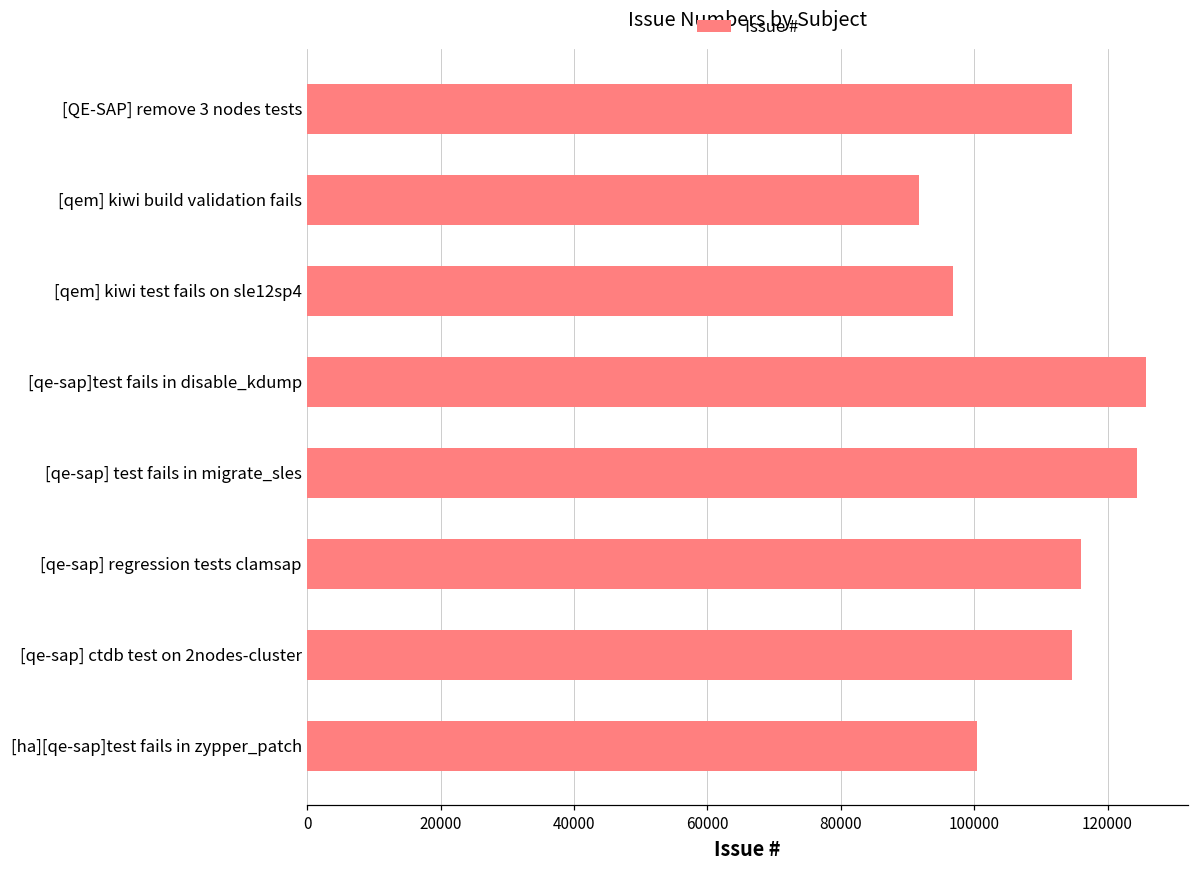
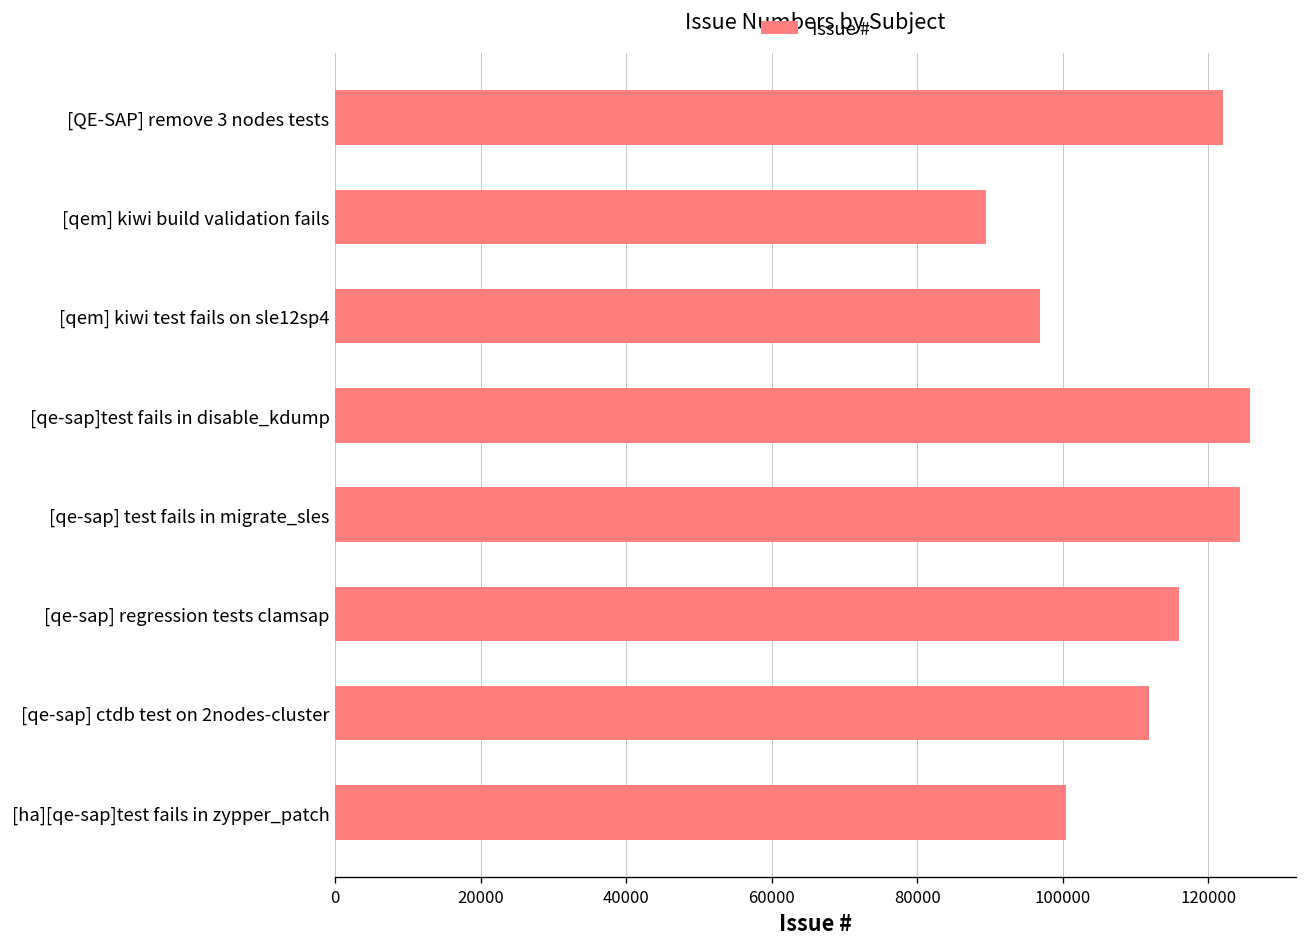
  {
-   "[QE-SAP] remove 3 nodes tests": 115000,
-   "[qem] kiwi build validation fails": 92000,
+   "[QE-SAP] remove 3 nodes tests": 122000,
+   "[qem] kiwi build validation fails": 89000,
    "[qem] kiwi test fails on sle12sp4": 97000,
    "[qe-sap]test fails in disable_kdump": 126000,
    "[qe-sap] test fails in migrate_sles": 124000,
    "[qe-sap] regression tests clamsap": 116000,
-   "[qe-sap] ctdb test on 2nodes-cluster": 115000,
+   "[qe-sap] ctdb test on 2nodes-cluster": 112000,
    "[ha][qe-sap]test fails in zypper_patch": 100000
  }
